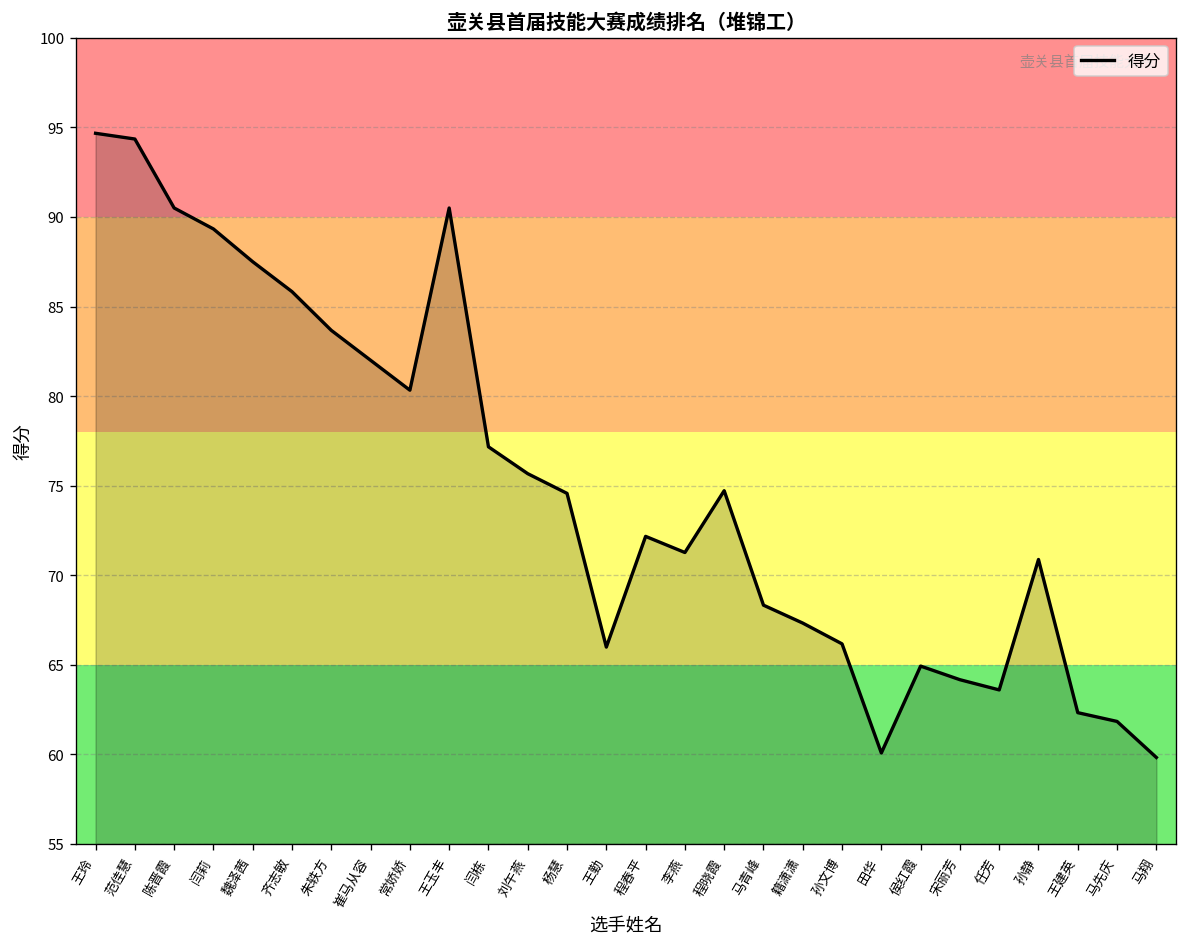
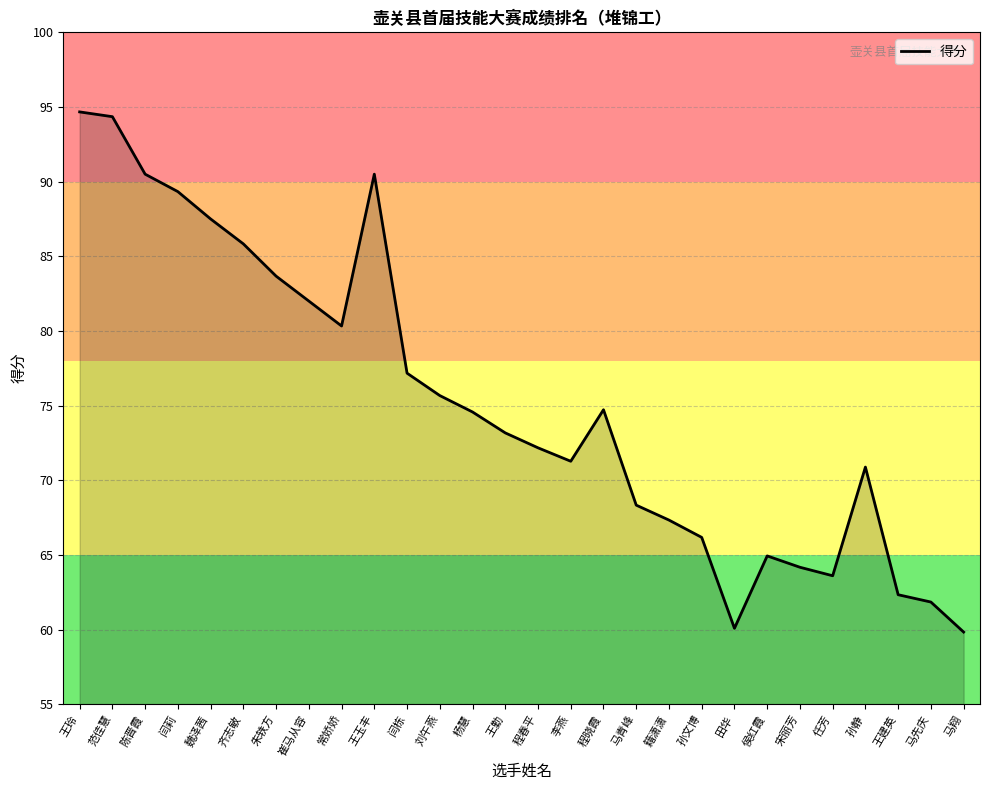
  {
    "王玲": 94.7,
    "范佳慧": 94.4,
    "陈晋霞": 90.5,
    "闫莉": 89.3,
    "魏泽茜": 87.5,
    "齐志敏": 85.8,
    "朱轶方": 83.7,
    "崔马从容": 82.0,
    "常娇娇": 80.3,
    "王玉丰": 90.5,
    "闫栋": 77.2,
    "刘午燕": 75.7,
    "杨慧": 74.6,
-   "王勤": 66.0,
+   "王勤": 73.2,
    "程春平": 72.2,
    "李燕": 71.3,
    "程晓霞": 74.7,
    "马青峰": 68.3,
    "籍潇潇": 67.3,
    "孙文博": 66.2,
    "田华": 60.1,
    "侯红霞": 64.9,
    "宋丽芳": 64.2,
    "任芳": 63.6,
    "孙静": 70.9,
    "王建英": 62.3,
    "马先庆": 61.8,
    "马翔": 59.8
  }
